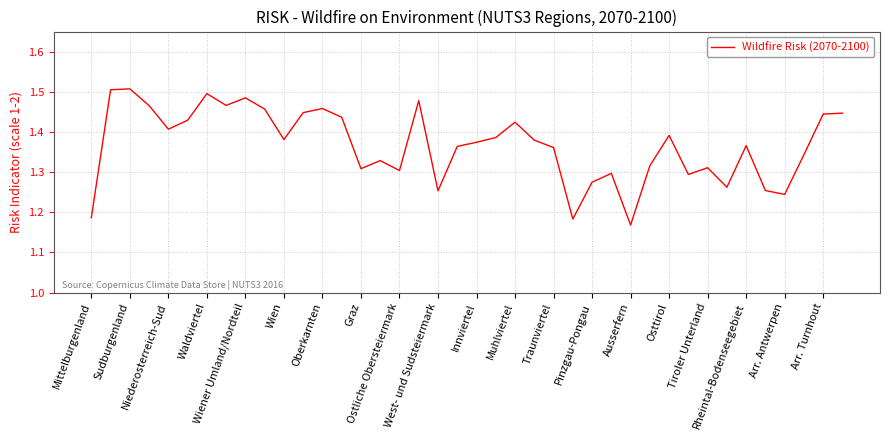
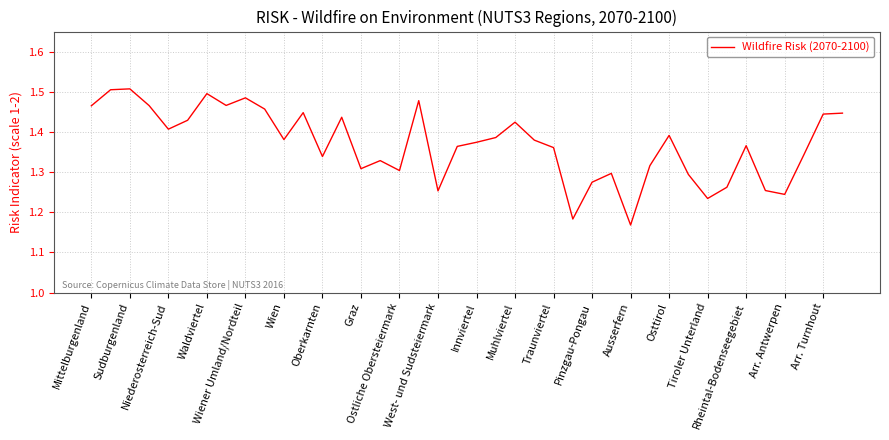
  {
-   "Mittelburgenland": 1.19,
+   "Mittelburgenland": 1.47,
    "Sudburgenland": 1.51,
    "Niederosterreich-Sud": 1.41,
    "Waldviertel": 1.50,
    "Wiener Umland/Nordteil": 1.48,
    "Wien": 1.38,
-   "Oberkarnten": 1.46,
+   "Oberkarnten": 1.34,
    "Graz": 1.31,
    "Ostliche Obersteiermark": 1.30,
    "West- und Sudsteiermark": 1.25,
    "Innviertel": 1.37,
    "Muhlviertel": 1.42,
    "Traunviertel": 1.36,
    "Pinzgau-Pongau": 1.27,
    "Ausserfern": 1.17,
    "Osttirol": 1.39,
-   "Tiroler Unterland": 1.31,
+   "Tiroler Unterland": 1.23,
    "Rheintal-Bodenseegebiet": 1.37,
    "Arr. Antwerpen": 1.24,
    "Arr. Turnhout": 1.44
  }
